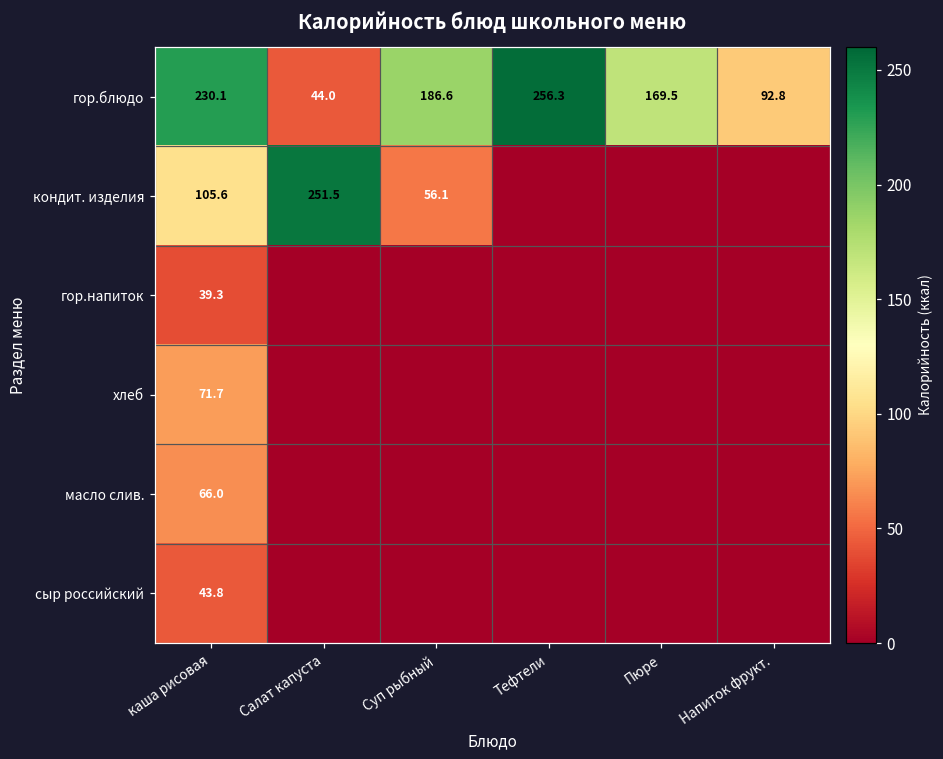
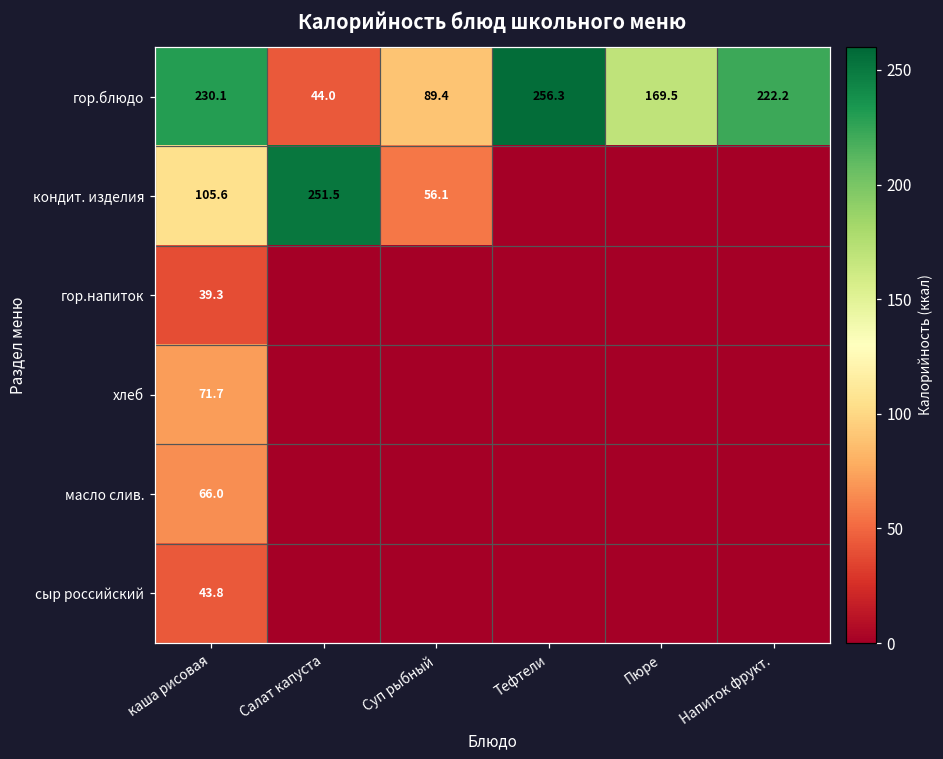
  {
    "гор.блюдо": {
      "каша рисовая": 230.1,
      "Салат капуста": 44.0,
-     "Суп рыбный": 186.6,
+     "Суп рыбный": 89.4,
      "Тефтели": 256.3,
      "Пюре": 169.5,
-     "Напиток фрукт.": 92.8
+     "Напиток фрукт.": 222.2
    },
    "кондит. изделия": {
      "каша рисовая": 105.6,
      "Салат капуста": 251.5,
      "Суп рыбный": 56.1
    },
    "гор.напиток": {
      "каша рисовая": 39.3
    },
    "хлеб": {
      "каша рисовая": 71.7
    },
    "масло слив.": {
      "каша рисовая": 66.0
    },
    "сыр российский": {
      "каша рисовая": 43.8
    }
  }
